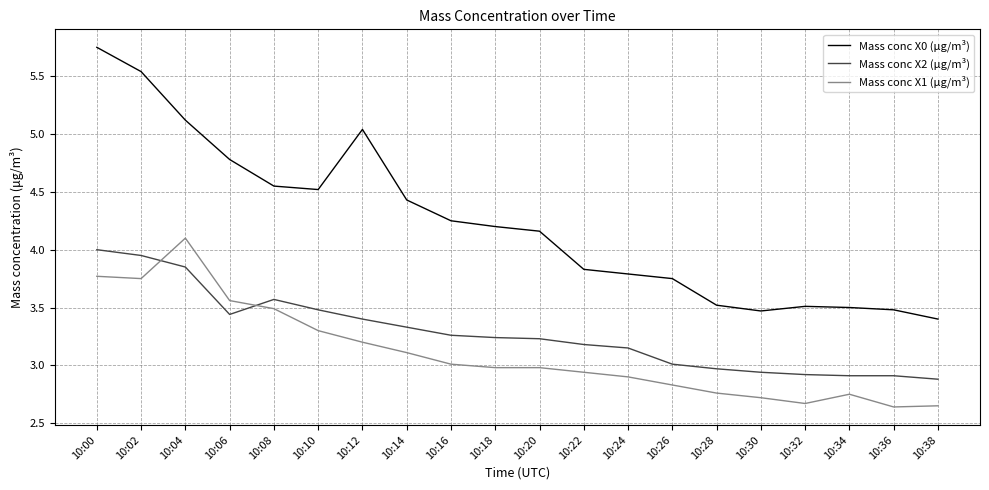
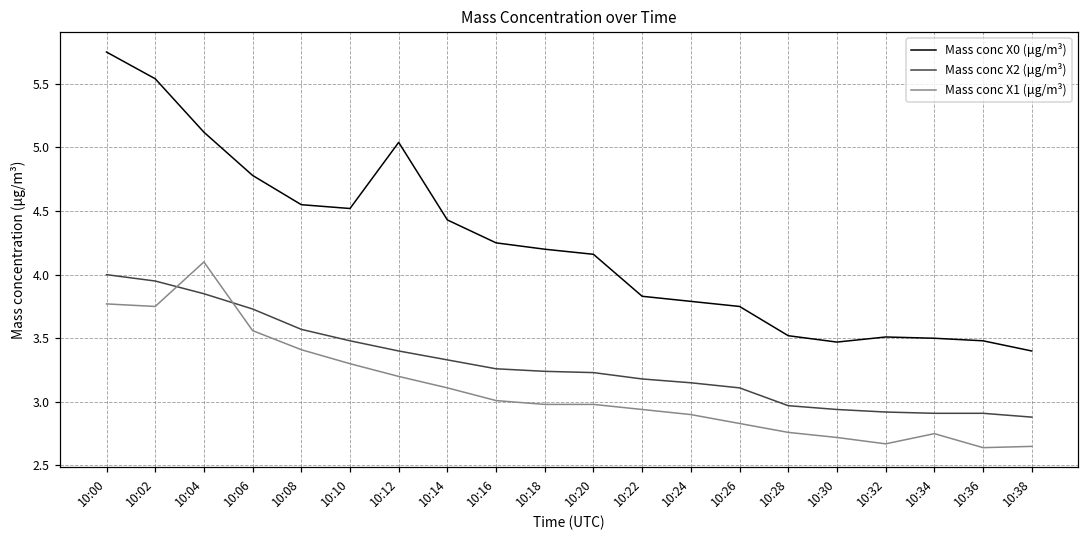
  {
    "Mass conc X0 (μg/m³)": {
      "10:00": 5.75,
      "10:02": 5.54,
      "10:04": 5.12,
      "10:06": 4.78,
      "10:08": 4.55,
      "10:10": 4.52,
      "10:12": 5.04,
      "10:14": 4.43,
      "10:16": 4.25,
      "10:18": 4.20,
      "10:20": 4.16,
      "10:22": 3.83,
      "10:24": 3.79,
      "10:26": 3.75,
      "10:28": 3.52,
      "10:30": 3.47,
      "10:32": 3.51,
      "10:34": 3.50,
      "10:36": 3.48,
      "10:38": 3.40
    },
    "Mass conc X2 (μg/m³)": {
      "10:00": 4.00,
      "10:02": 3.95,
      "10:04": 3.85,
-     "10:06": 3.44,
+     "10:06": 3.73,
      "10:08": 3.57,
      "10:10": 3.48,
      "10:12": 3.40,
      "10:14": 3.33,
      "10:16": 3.26,
      "10:18": 3.24,
      "10:20": 3.23,
      "10:22": 3.18,
      "10:24": 3.15,
-     "10:26": 3.01,
+     "10:26": 3.11,
      "10:28": 2.97,
      "10:30": 2.94,
      "10:32": 2.92,
      "10:34": 2.91,
      "10:36": 2.91,
      "10:38": 2.88
    },
    "Mass conc X1 (μg/m³)": {
      "10:00": 3.77,
      "10:02": 3.75,
      "10:04": 4.10,
      "10:06": 3.56,
-     "10:08": 3.49,
+     "10:08": 3.41,
      "10:10": 3.30,
      "10:12": 3.20,
      "10:14": 3.11,
      "10:16": 3.01,
      "10:18": 2.98,
      "10:20": 2.98,
      "10:22": 2.94,
      "10:24": 2.90,
      "10:26": 2.83,
      "10:28": 2.76,
      "10:30": 2.72,
      "10:32": 2.67,
      "10:34": 2.75,
      "10:36": 2.64,
      "10:38": 2.65
    }
  }
